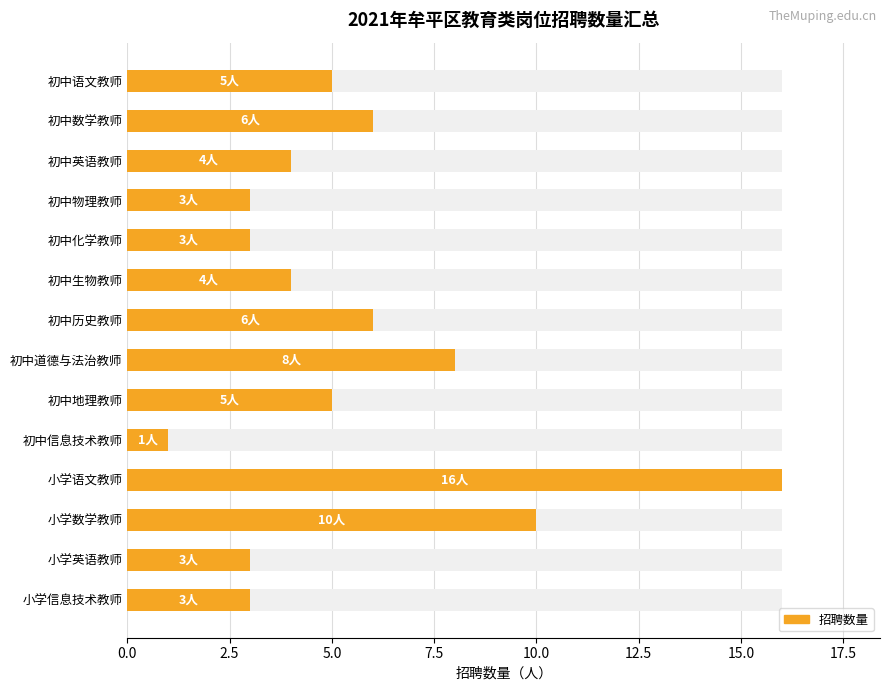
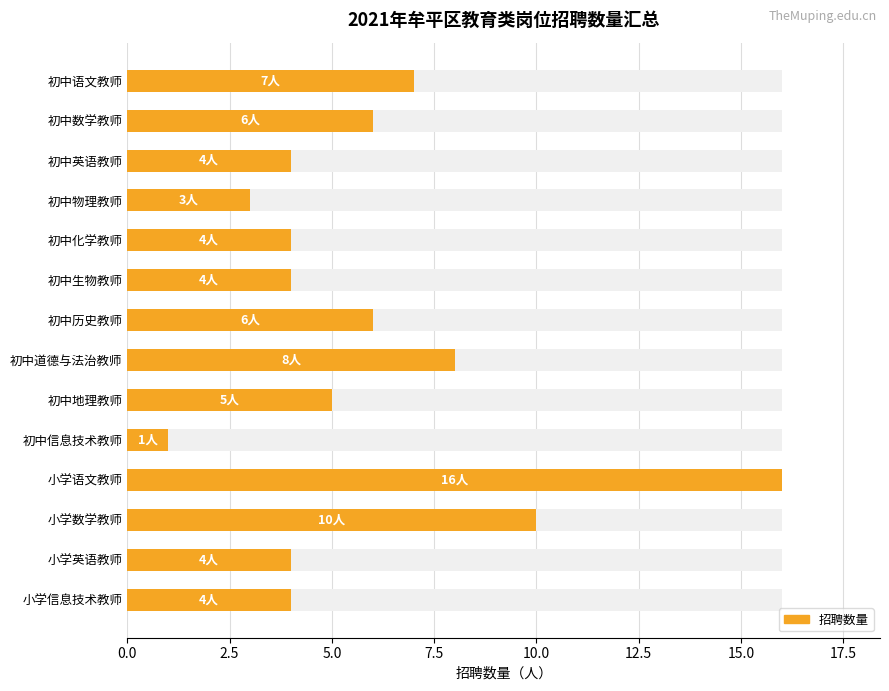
  {
    "招聘数量": {
-     "初中语文教师": "5人",
-     "初中化学教师": "3人",
+     "初中语文教师": "7人",
+     "初中化学教师": "4人",
      "小学语文教师": "16人",
-     "小学英语教师": "3人",
-     "小学信息技术教师": "3人"
+     "小学英语教师": "4人",
+     "小学信息技术教师": "4人"
    }
  }
